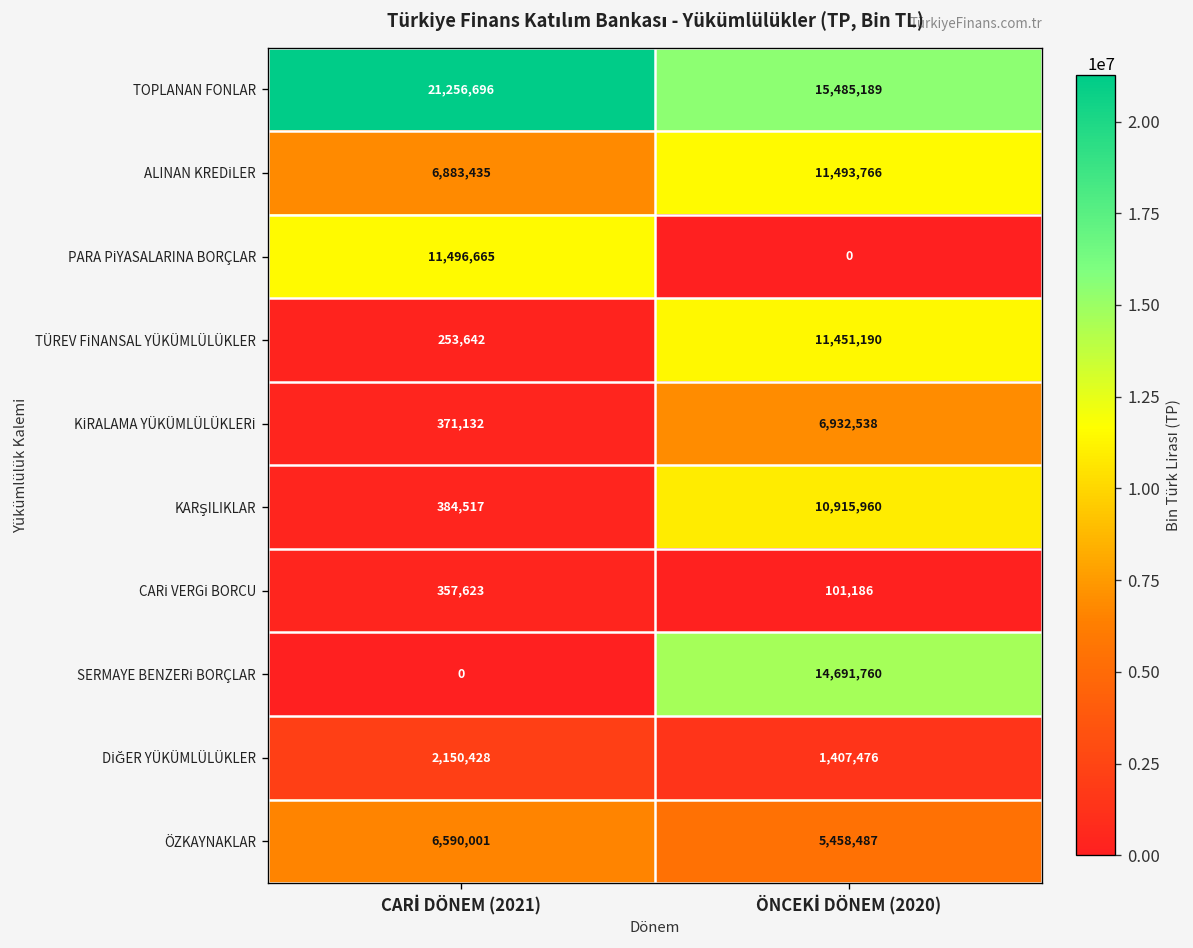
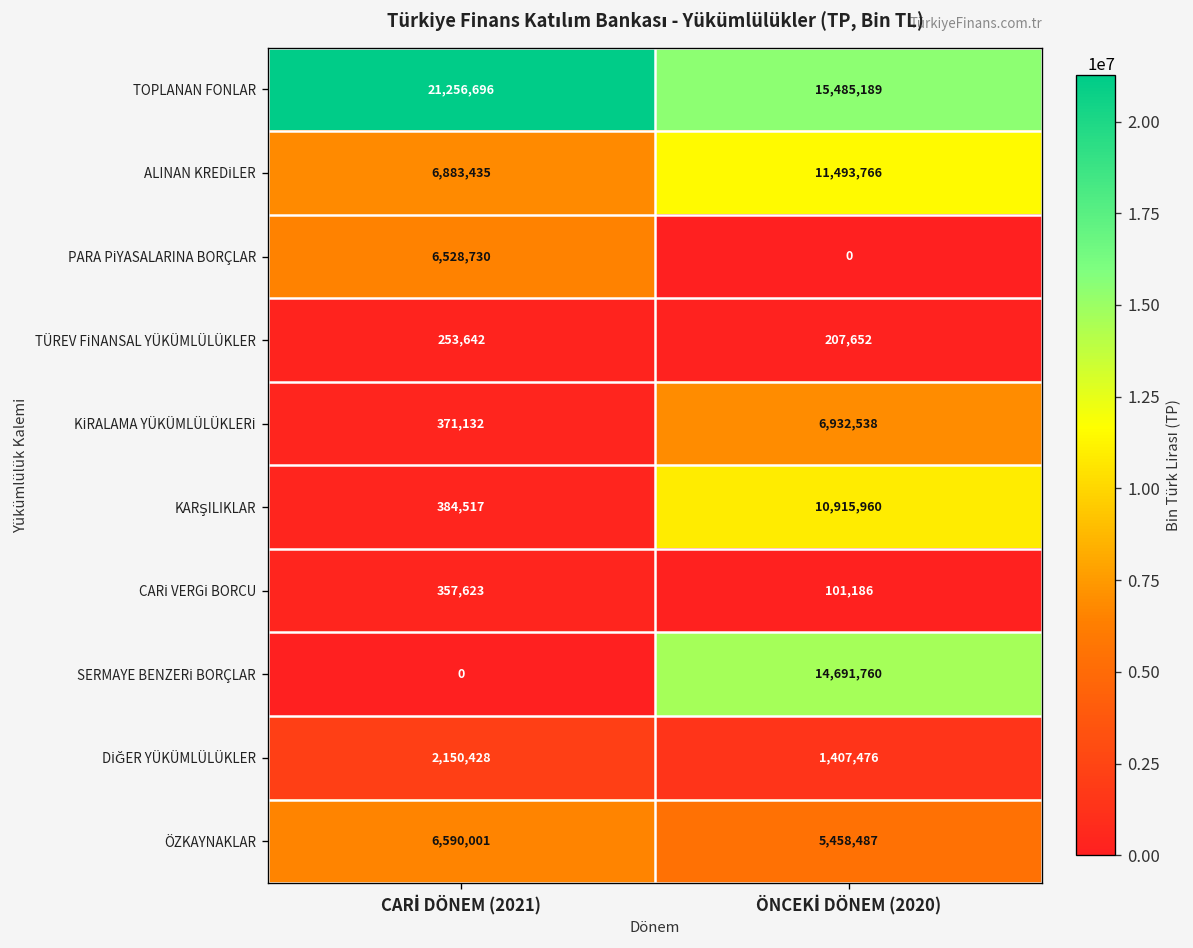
  {
    "TOPLANAN FONLAR": {
      "CARİ DÖNEM (2021)": "21,256,696",
      "ÖNCEKİ DÖNEM (2020)": "15,485,189"
    },
    "ALINAN KREDİLER": {
      "CARİ DÖNEM (2021)": "6,883,435",
      "ÖNCEKİ DÖNEM (2020)": "11,493,766"
    },
    "PARA PİYASALARINA BORÇLAR": {
-     "CARİ DÖNEM (2021)": "11,496,665",
+     "CARİ DÖNEM (2021)": "6,528,730",
      "ÖNCEKİ DÖNEM (2020)": "0"
    },
    "TÜREV FİNANSAL YÜKÜMLÜLÜKLER": {
      "CARİ DÖNEM (2021)": "253,642",
-     "ÖNCEKİ DÖNEM (2020)": "11,451,190"
+     "ÖNCEKİ DÖNEM (2020)": "207,652"
    },
    "KİRALAMA YÜKÜMLÜLÜKLERİ": {
      "CARİ DÖNEM (2021)": "371,132",
      "ÖNCEKİ DÖNEM (2020)": "6,932,538"
    },
    "KARŞILIKLAR": {
      "CARİ DÖNEM (2021)": "384,517",
      "ÖNCEKİ DÖNEM (2020)": "10,915,960"
    },
    "CARİ VERGİ BORCU": {
      "CARİ DÖNEM (2021)": "357,623",
      "ÖNCEKİ DÖNEM (2020)": "101,186"
    },
    "SERMAYE BENZERİ BORÇLAR": {
      "CARİ DÖNEM (2021)": "0",
      "ÖNCEKİ DÖNEM (2020)": "14,691,760"
    },
    "DİĞER YÜKÜMLÜLÜKLER": {
      "CARİ DÖNEM (2021)": "2,150,428",
      "ÖNCEKİ DÖNEM (2020)": "1,407,476"
    },
    "ÖZKAYNAKLAR": {
      "CARİ DÖNEM (2021)": "6,590,001",
      "ÖNCEKİ DÖNEM (2020)": "5,458,487"
    }
  }
